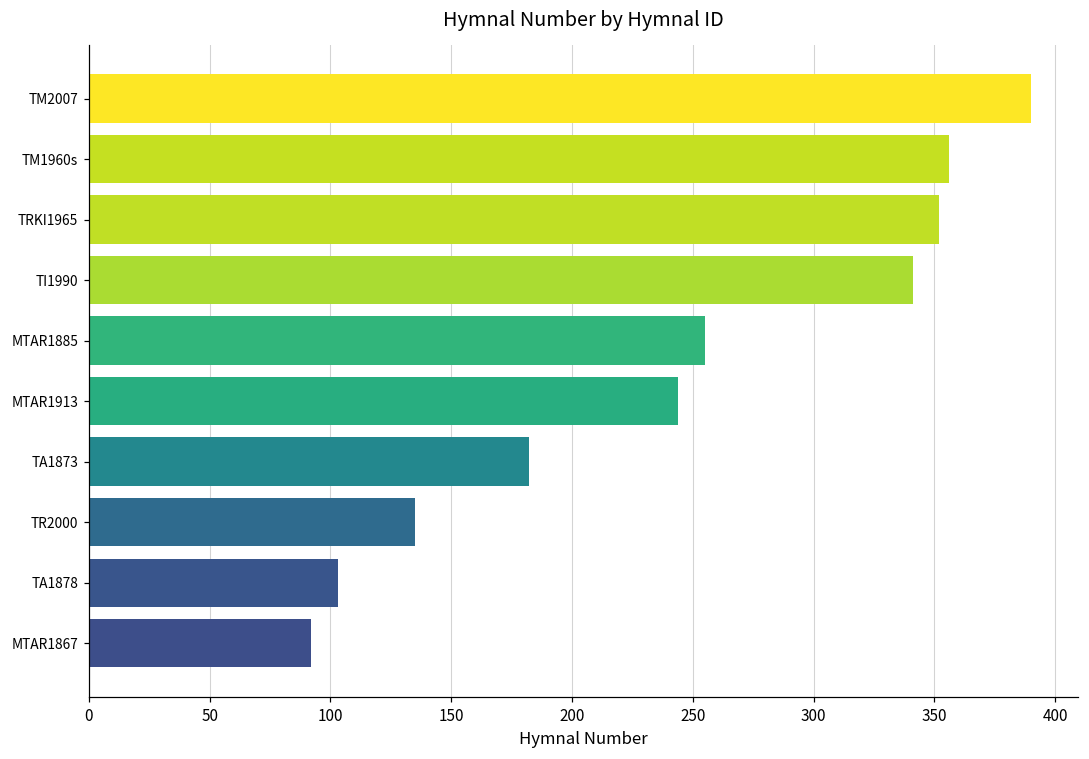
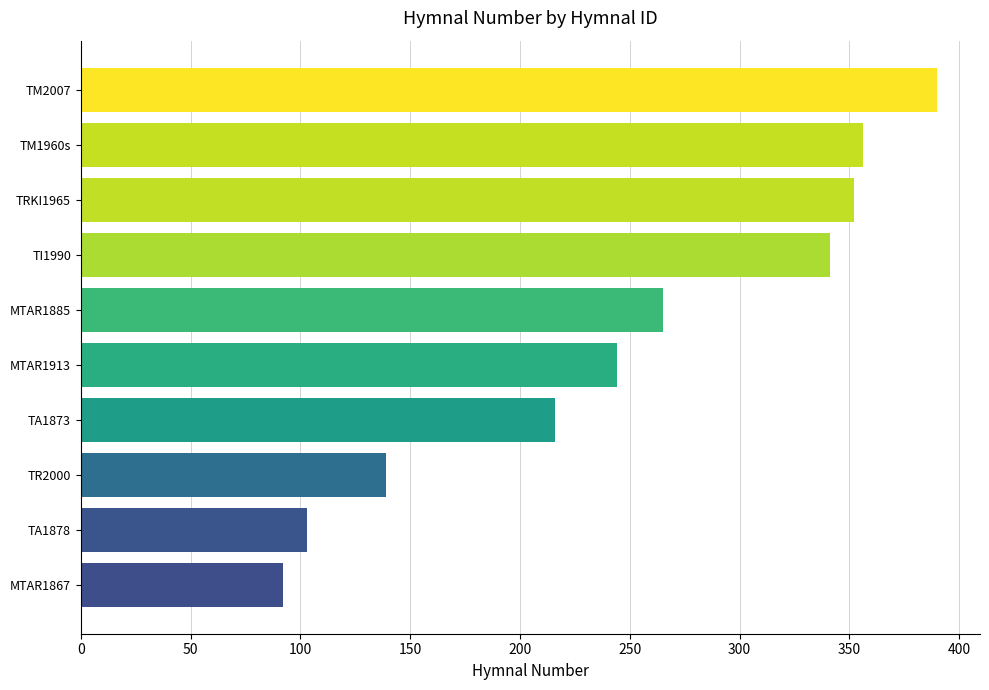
  {
    "TM2007": 390,
    "TM1960s": 356,
    "TRKI1965": 352,
    "TI1990": 341,
-   "MTAR1885": 255,
+   "MTAR1885": 265,
    "MTAR1913": 244,
-   "TA1873": 182,
-   "TR2000": 135,
+   "TA1873": 216,
+   "TR2000": 139,
    "TA1878": 103,
    "MTAR1867": 92
  }
